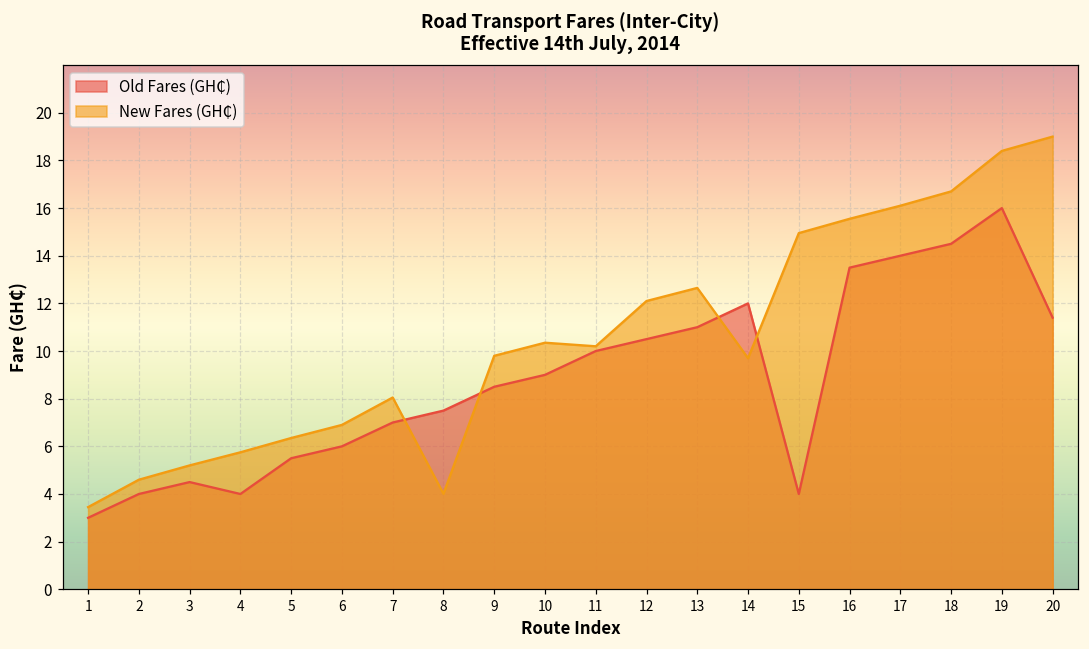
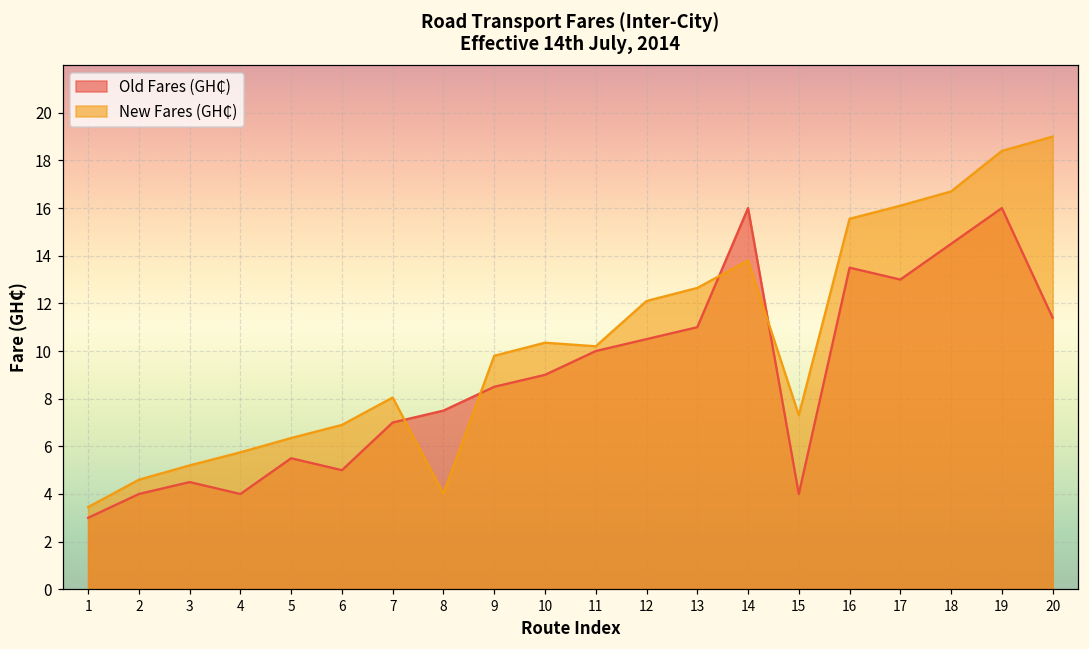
  {
    "Old Fares (GH₵)": {
      "1": 3,
      "2": 4,
      "3": 4.5,
      "4": 4,
      "5": 5.5,
-     "6": 6,
+     "6": 5,
      "7": 7,
      "8": 7.5,
      "9": 8.5,
      "10": 9,
      "11": 10,
      "12": 10.5,
      "13": 11,
-     "14": 12,
+     "14": 16,
      "15": 4,
      "16": 13.5,
-     "17": 14,
+     "17": 13,
      "18": 14.5,
      "19": 16,
      "20": 11.4
    },
    "New Fares (GH₵)": {
      "1": 3.5,
      "2": 4.6,
      "3": 5.2,
      "4": 5.8,
      "5": 6.4,
      "6": 6.9,
      "7": 8.1,
      "8": 4.0,
      "9": 9.8,
      "10": 10.4,
      "11": 10.2,
      "12": 12.1,
      "13": 12.7,
-     "14": 9.7,
-     "15": 15.0,
+     "14": 13.8,
+     "15": 7.3,
      "16": 15.6,
      "17": 16.1,
      "18": 16.7,
      "19": 18.4,
      "20": 19.0
    }
  }
